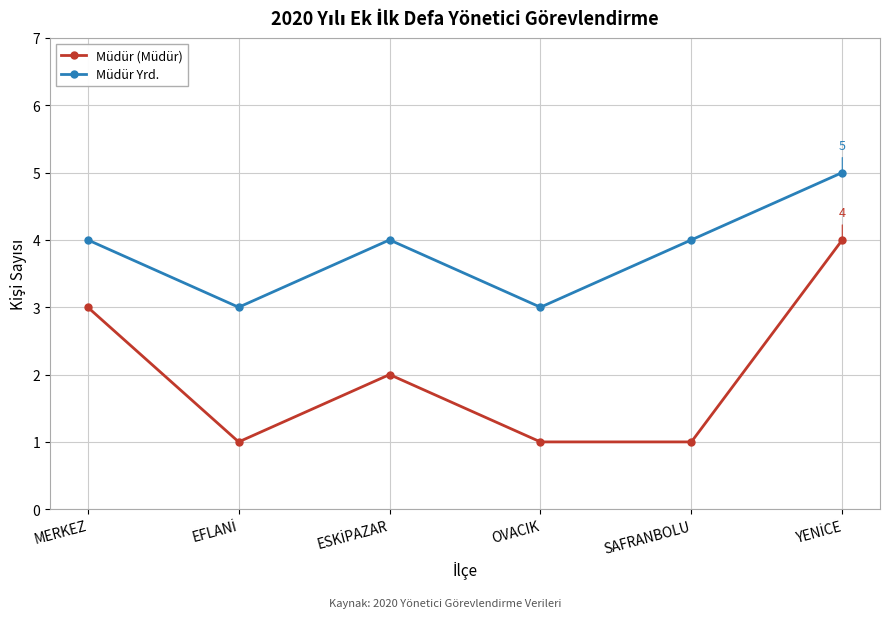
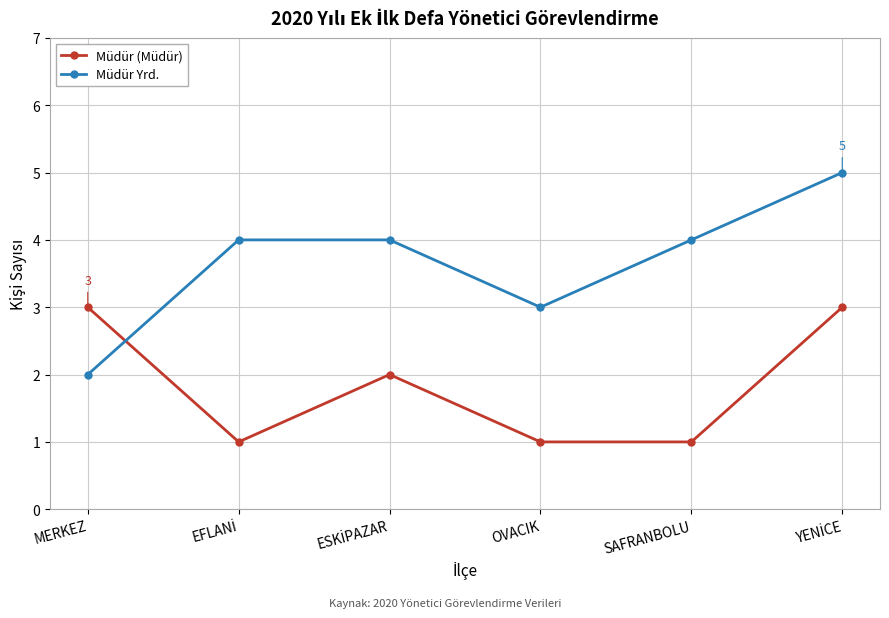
  {
    "Müdür (Müdür)": {
-     "YENİCE": 4
+     "YENİCE": 3
    },
    "Müdür Yrd.": {
-     "MERKEZ": 4,
-     "EFLANİ": 3,
+     "MERKEZ": 2,
+     "EFLANİ": 4,
      "ESKİPAZAR": 4,
      "OVACIK": 3,
      "SAFRANBOLU": 4
    }
  }
